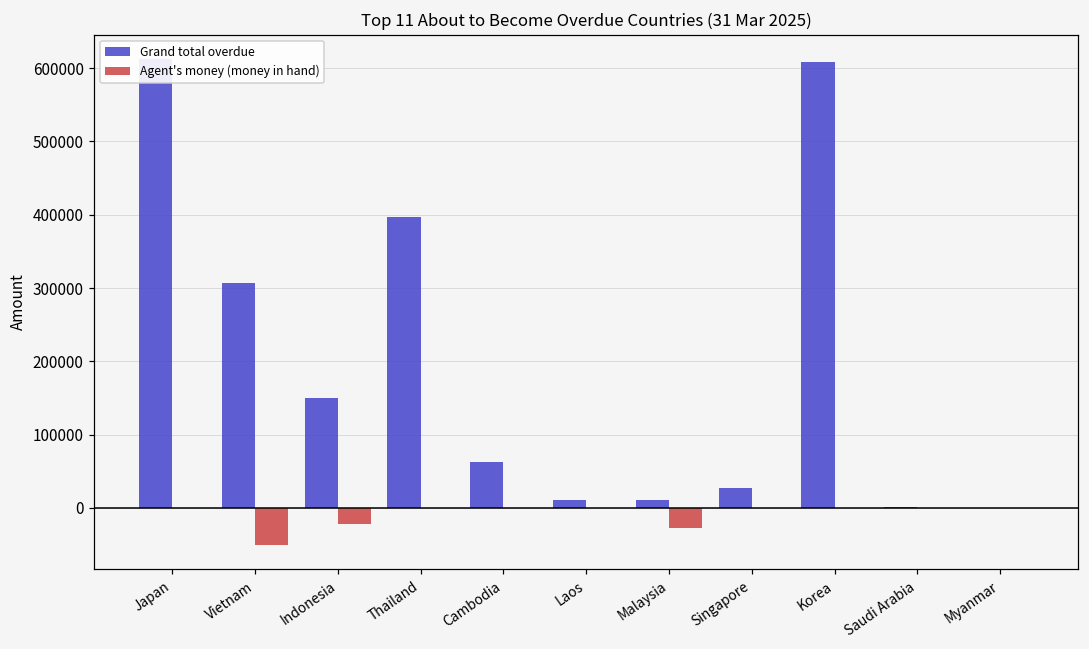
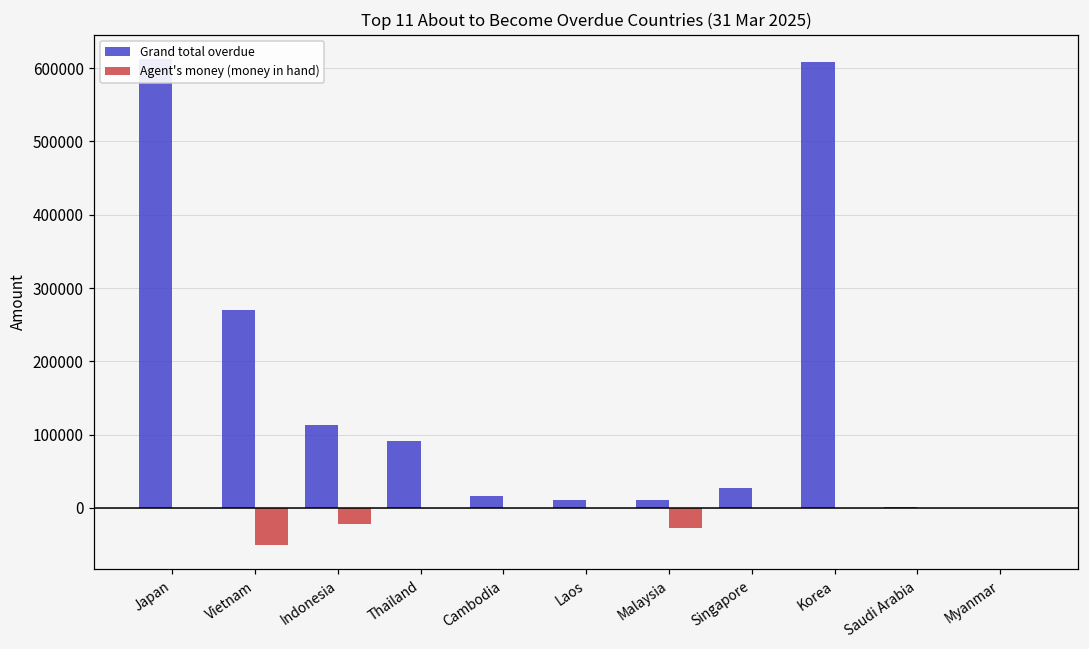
  {
    "Grand total overdue": {
-     "Vietnam": 310000,
-     "Indonesia": 150000,
-     "Thailand": 400000,
-     "Cambodia": 60000,
+     "Vietnam": 270000,
+     "Indonesia": 110000,
+     "Thailand": 90000,
+     "Cambodia": 20000,
      "Laos": 10000,
      "Malaysia": 10000,
      "Singapore": 30000,
      "Korea": 610000,
      "Myanmar": 0
    },
    "Agent's money (money in hand)": {
      "Japan": 0,
      "Vietnam": -50000,
      "Indonesia": -20000,
      "Thailand": 0,
      "Cambodia": 0,
      "Laos": 0,
      "Malaysia": -30000,
      "Singapore": 0,
      "Korea": 0,
      "Saudi Arabia": 0,
      "Myanmar": 0
    }
  }
